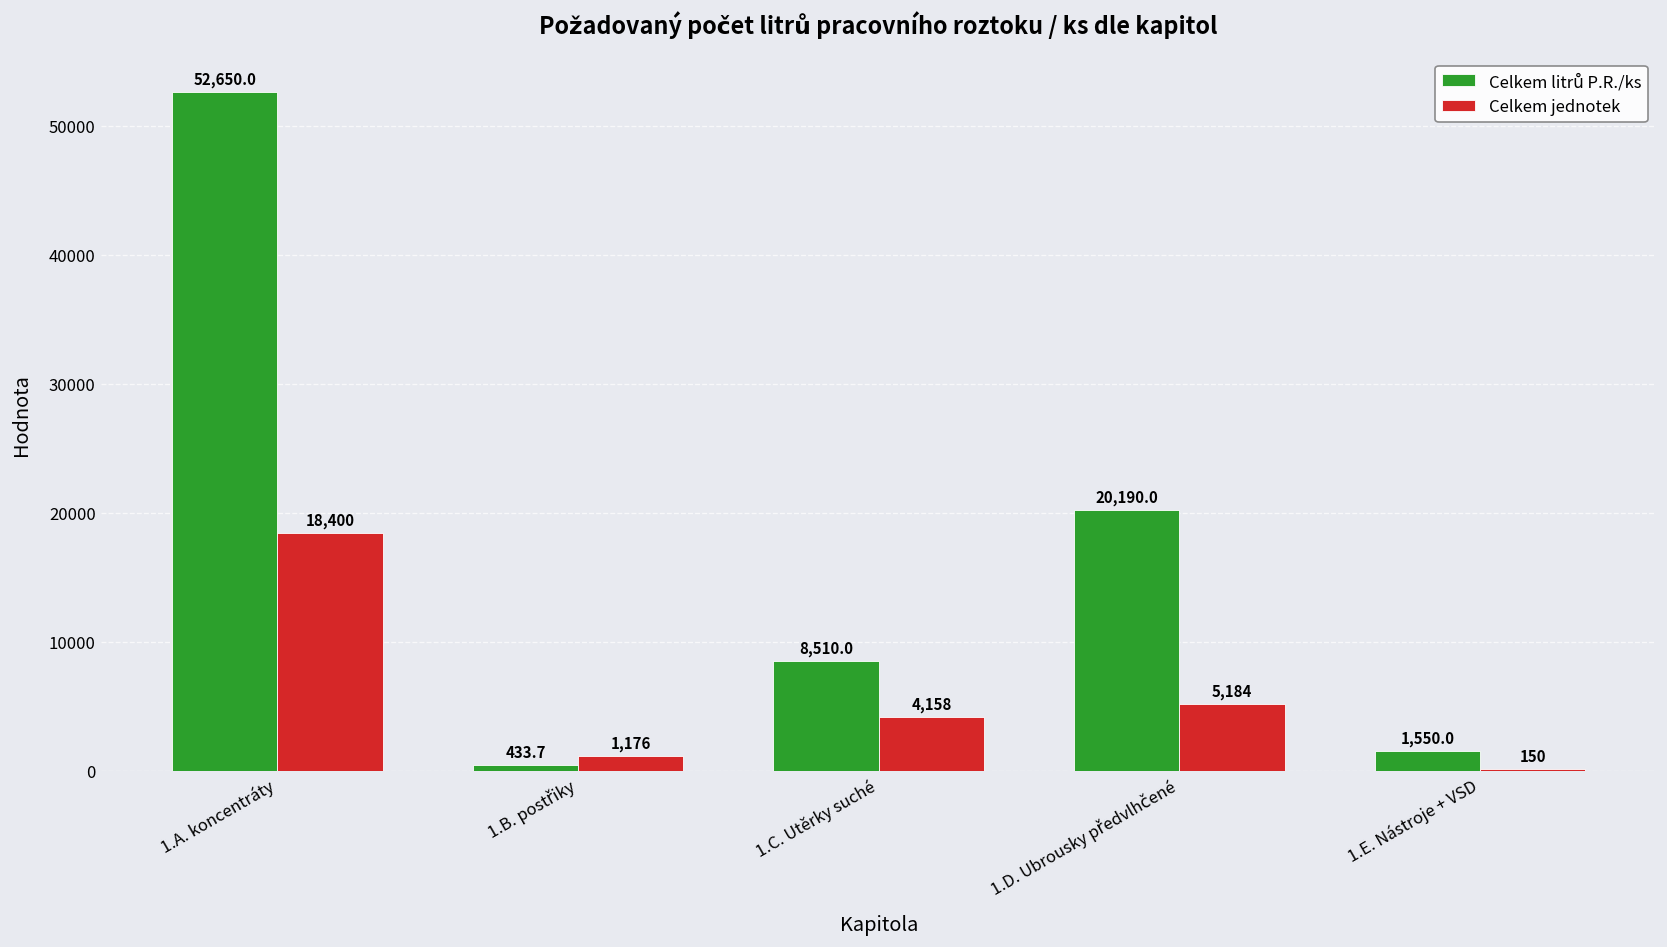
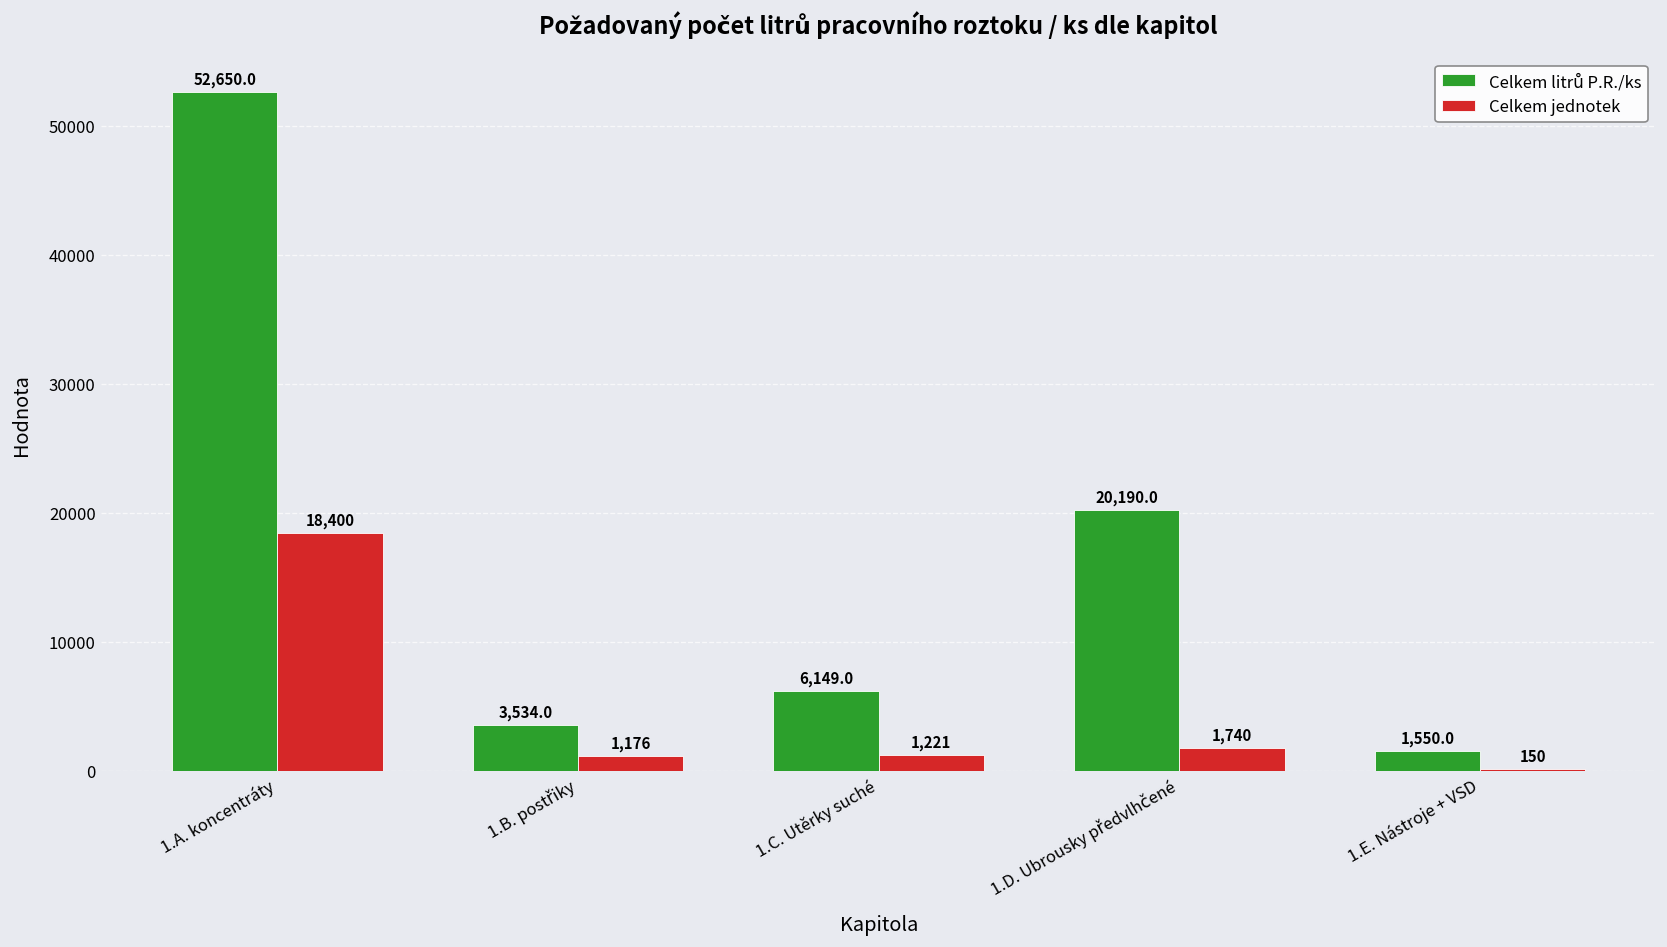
  {
    "Celkem litrů P.R./ks": {
      "1.A. koncentráty": "52,650.0",
-     "1.B. postřiky": "433.7",
-     "1.C. Utěrky suché": "8,510.0",
+     "1.B. postřiky": "3,534.0",
+     "1.C. Utěrky suché": "6,149.0",
      "1.D. Ubrousky předvlhčené": "20,190.0",
      "1.E. Nástroje + VSD": "1,550.0"
    },
    "Celkem jednotek": {
      "1.A. koncentráty": "18,400",
      "1.B. postřiky": "1,176",
-     "1.C. Utěrky suché": "4,158",
-     "1.D. Ubrousky předvlhčené": "5,184",
+     "1.C. Utěrky suché": "1,221",
+     "1.D. Ubrousky předvlhčené": "1,740",
      "1.E. Nástroje + VSD": "150"
    }
  }
